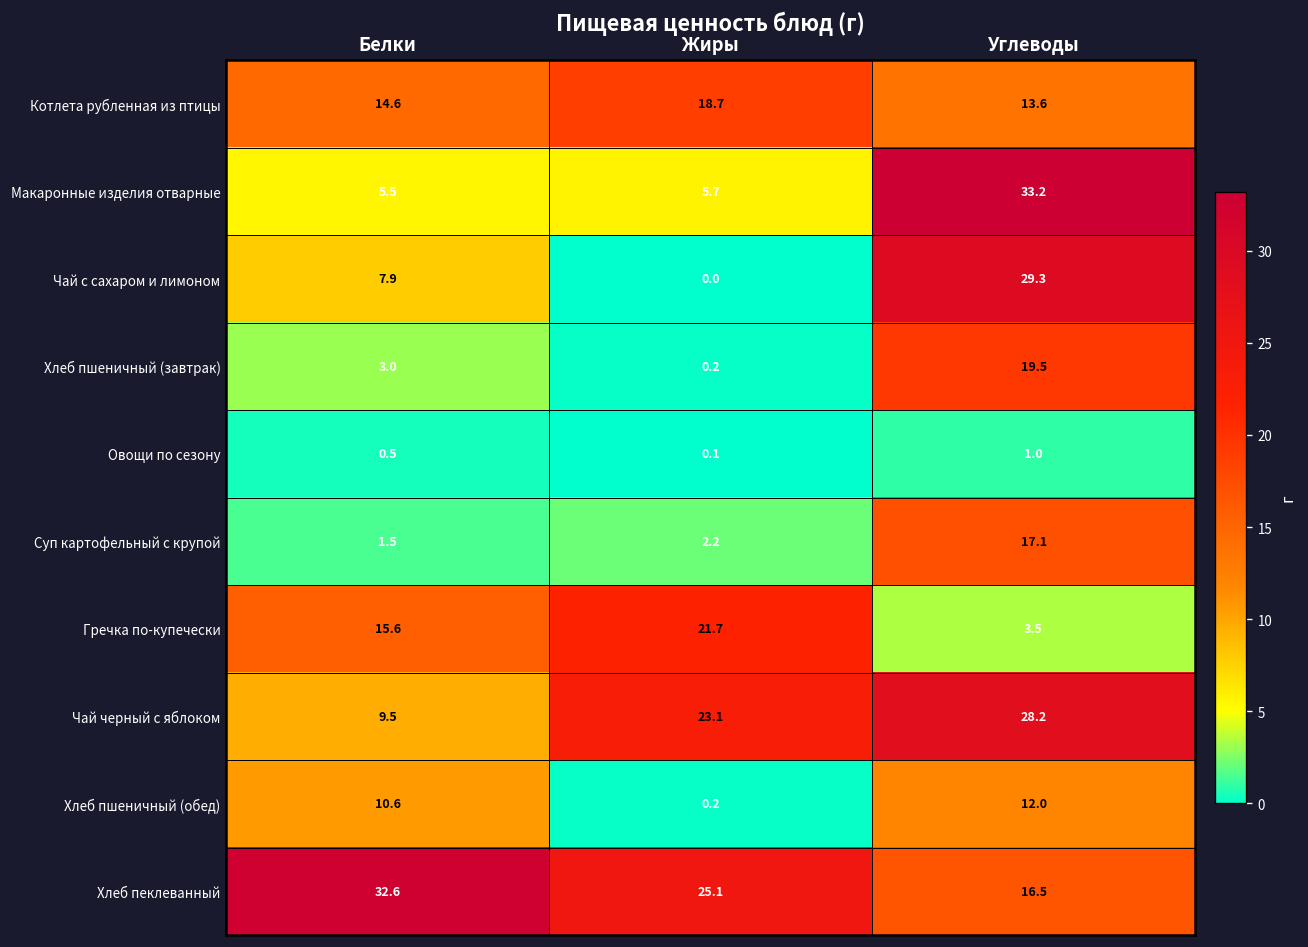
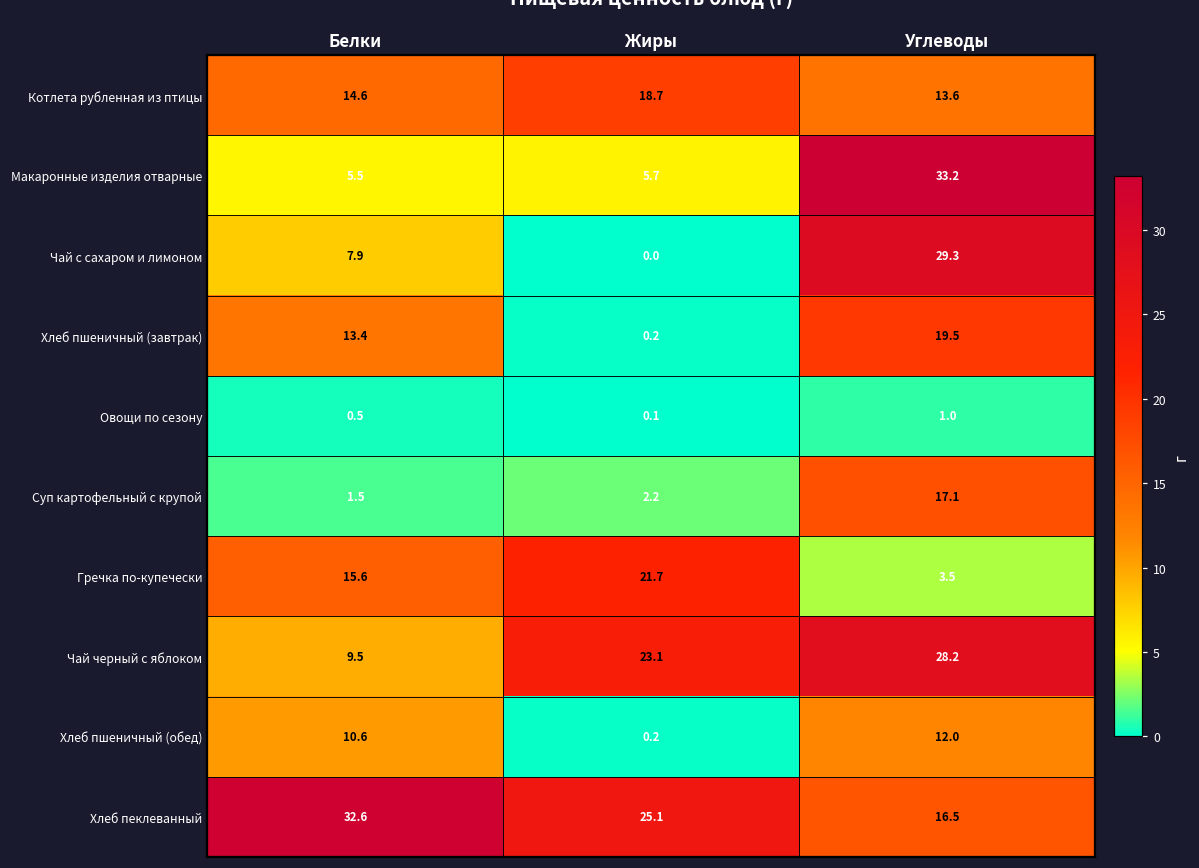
  {
    "Котлета рубленная из птицы": {
      "Белки": 14.6,
      "Жиры": 18.7,
      "Углеводы": 13.6
    },
    "Макаронные изделия отварные": {
      "Белки": 5.5,
      "Жиры": 5.7,
      "Углеводы": 33.2
    },
    "Чай с сахаром и лимоном": {
      "Белки": 7.9,
      "Жиры": 0.0,
      "Углеводы": 29.3
    },
    "Хлеб пшеничный (завтрак)": {
-     "Белки": 3.0,
+     "Белки": 13.4,
      "Жиры": 0.2,
      "Углеводы": 19.5
    },
    "Овощи по сезону": {
      "Белки": 0.5,
      "Жиры": 0.1,
      "Углеводы": 1.0
    },
    "Суп картофельный с крупой": {
      "Белки": 1.5,
      "Жиры": 2.2,
      "Углеводы": 17.1
    },
    "Гречка по-купечески": {
      "Белки": 15.6,
      "Жиры": 21.7,
      "Углеводы": 3.5
    },
    "Чай черный с яблоком": {
      "Белки": 9.5,
      "Жиры": 23.1,
      "Углеводы": 28.2
    },
    "Хлеб пшеничный (обед)": {
      "Белки": 10.6,
      "Жиры": 0.2,
      "Углеводы": 12.0
    },
    "Хлеб пеклеванный": {
      "Белки": 32.6,
      "Жиры": 25.1,
      "Углеводы": 16.5
    }
  }
